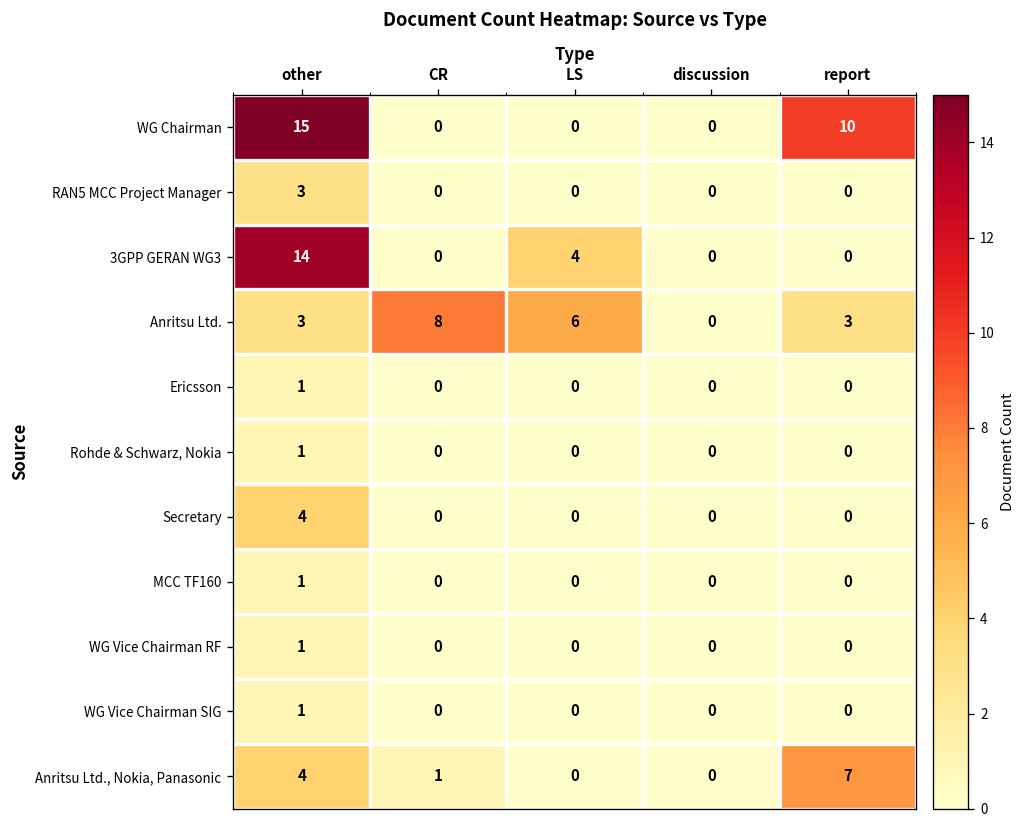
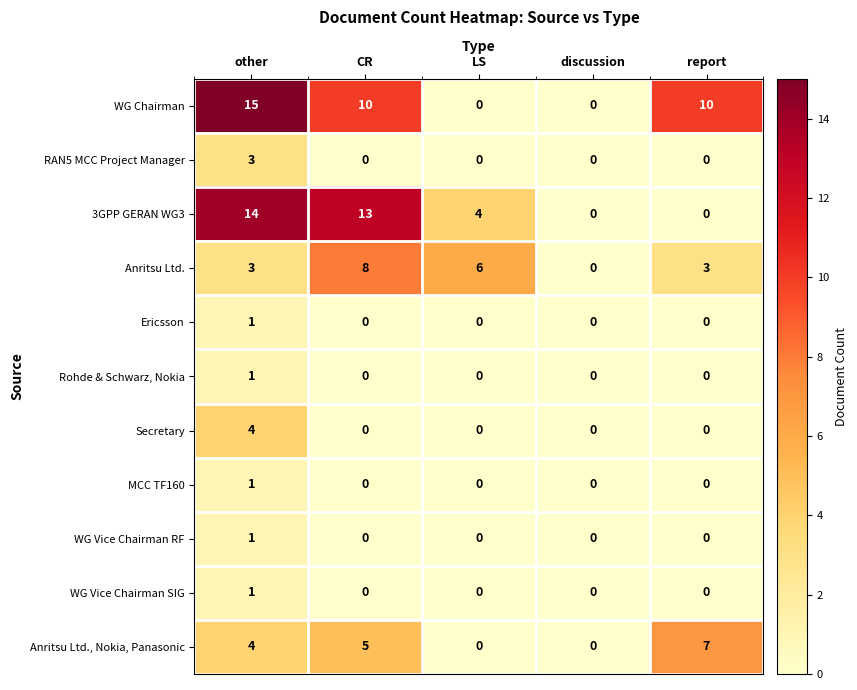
  {
    "WG Chairman": {
      "other": 15,
-     "CR": 0,
+     "CR": 10,
      "LS": 0,
      "discussion": 0,
      "report": 10
    },
    "RAN5 MCC Project Manager": {
      "other": 3,
      "CR": 0,
      "LS": 0,
      "discussion": 0,
      "report": 0
    },
    "3GPP GERAN WG3": {
      "other": 14,
-     "CR": 0,
+     "CR": 13,
      "LS": 4,
      "discussion": 0,
      "report": 0
    },
    "Anritsu Ltd.": {
      "other": 3,
      "CR": 8,
      "LS": 6,
      "discussion": 0,
      "report": 3
    },
    "Ericsson": {
      "other": 1,
      "CR": 0,
      "LS": 0,
      "discussion": 0,
      "report": 0
    },
    "Rohde & Schwarz, Nokia": {
      "other": 1,
      "CR": 0,
      "LS": 0,
      "discussion": 0,
      "report": 0
    },
    "Secretary": {
      "other": 4,
      "CR": 0,
      "LS": 0,
      "discussion": 0,
      "report": 0
    },
    "MCC TF160": {
      "other": 1,
      "CR": 0,
      "LS": 0,
      "discussion": 0,
      "report": 0
    },
    "WG Vice Chairman RF": {
      "other": 1,
      "CR": 0,
      "LS": 0,
      "discussion": 0,
      "report": 0
    },
    "WG Vice Chairman SIG": {
      "other": 1,
      "CR": 0,
      "LS": 0,
      "discussion": 0,
      "report": 0
    },
    "Anritsu Ltd., Nokia, Panasonic": {
      "other": 4,
-     "CR": 1,
+     "CR": 5,
      "LS": 0,
      "discussion": 0,
      "report": 7
    }
  }
